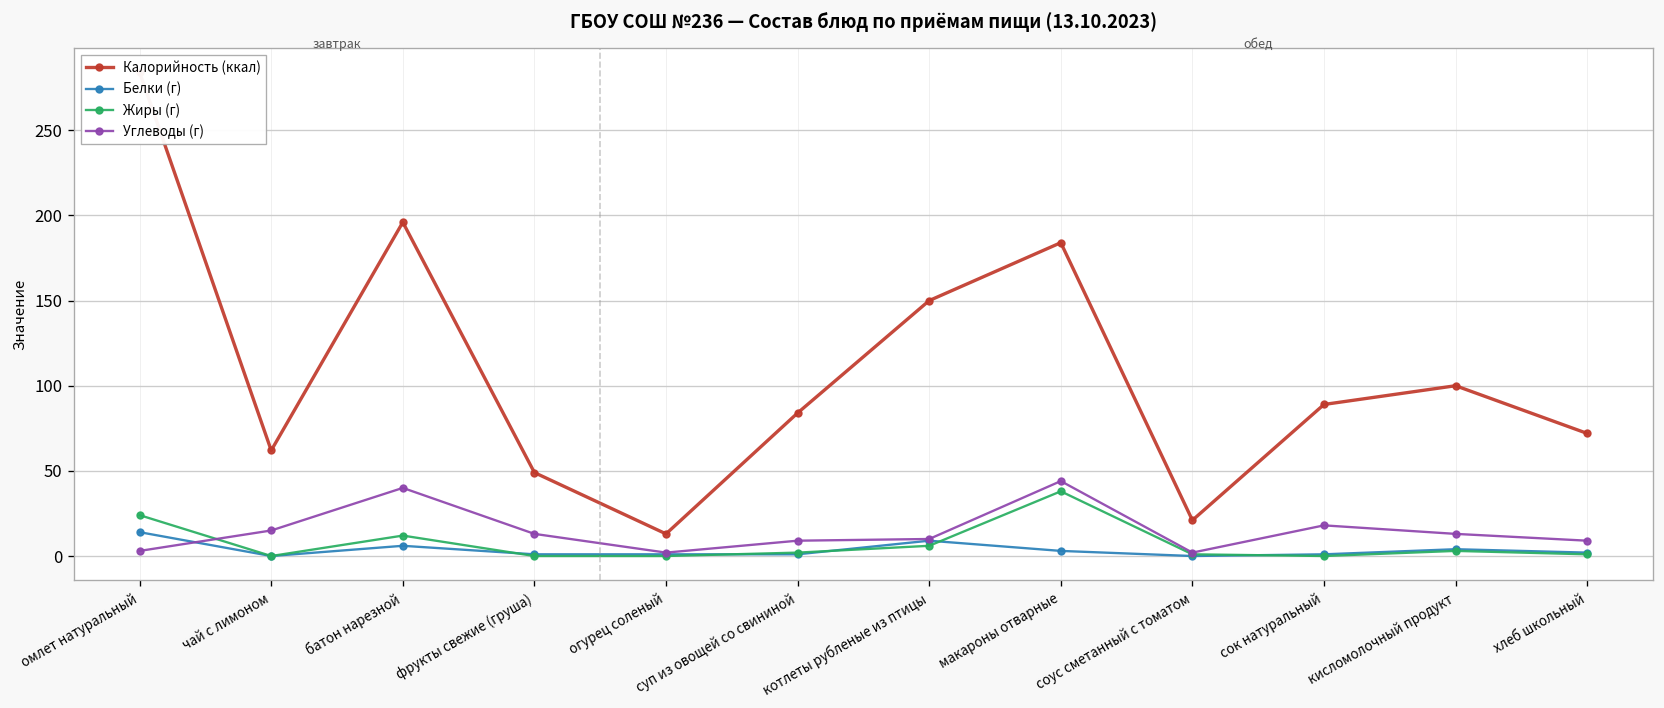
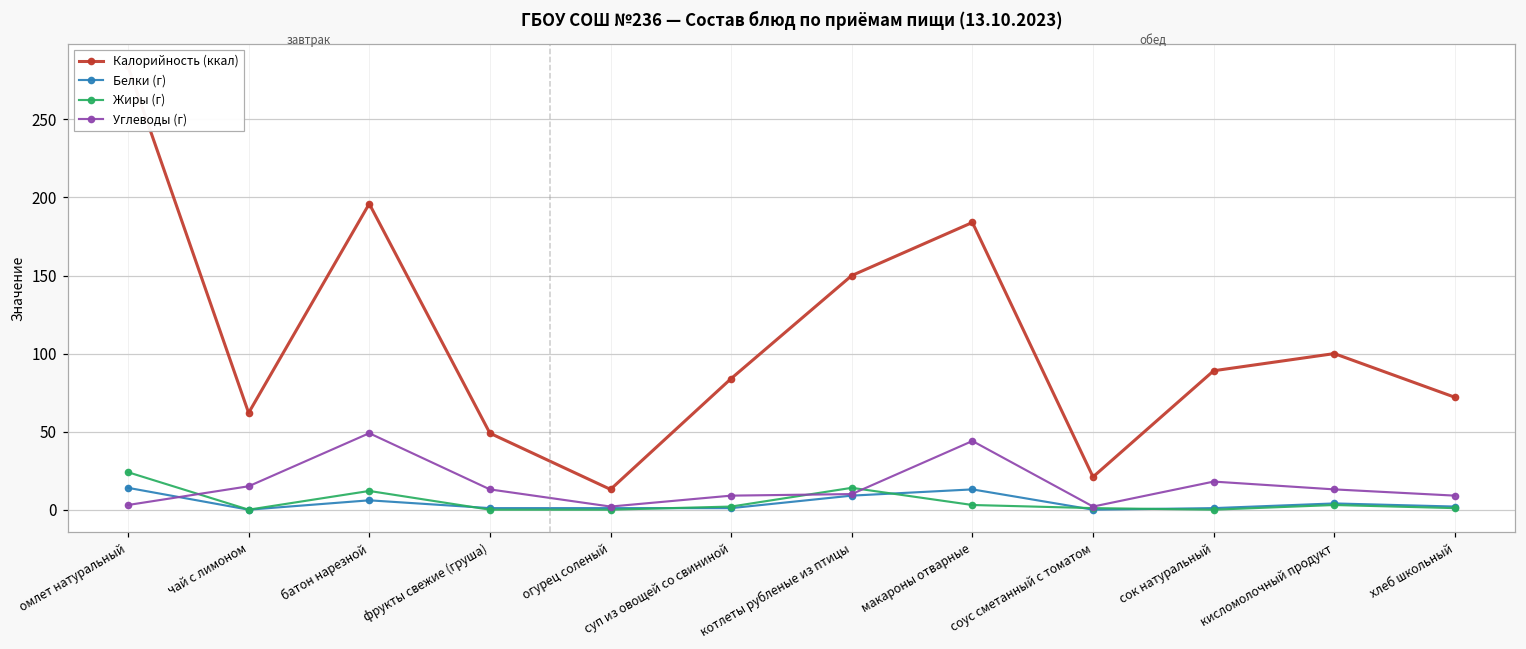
  {
    "Калорийность (ккал)": {
      "чай с лимоном": 62,
      "батон нарезной": 196,
      "фрукты свежие (груша)": 49,
      "огурец соленый": 13,
      "суп из овощей со свининой": 84,
      "котлеты рубленые из птицы": 150,
      "макароны отварные": 184,
      "соус сметанный с томатом": 21,
      "сок натуральный": 89,
      "кисломолочный продукт": 100,
      "хлеб школьный": 72
    },
    "Белки (г)": {
      "омлет натуральный": 14,
      "батон нарезной": 6,
-     "макароны отварные": 3
+     "макароны отварные": 13
    },
    "Жиры (г)": {
      "омлет натуральный": 24,
      "батон нарезной": 12,
-     "котлеты рубленые из птицы": 6,
-     "макароны отварные": 38
+     "котлеты рубленые из птицы": 14,
+     "макароны отварные": 3
    },
    "Углеводы (г)": {
      "омлет натуральный": 3,
      "чай с лимоном": 15,
-     "батон нарезной": 40,
+     "батон нарезной": 49,
      "фрукты свежие (груша)": 13,
      "суп из овощей со свининой": 9,
      "макароны отварные": 44,
      "сок натуральный": 18,
      "кисломолочный продукт": 13,
      "хлеб школьный": 9
    }
  }
